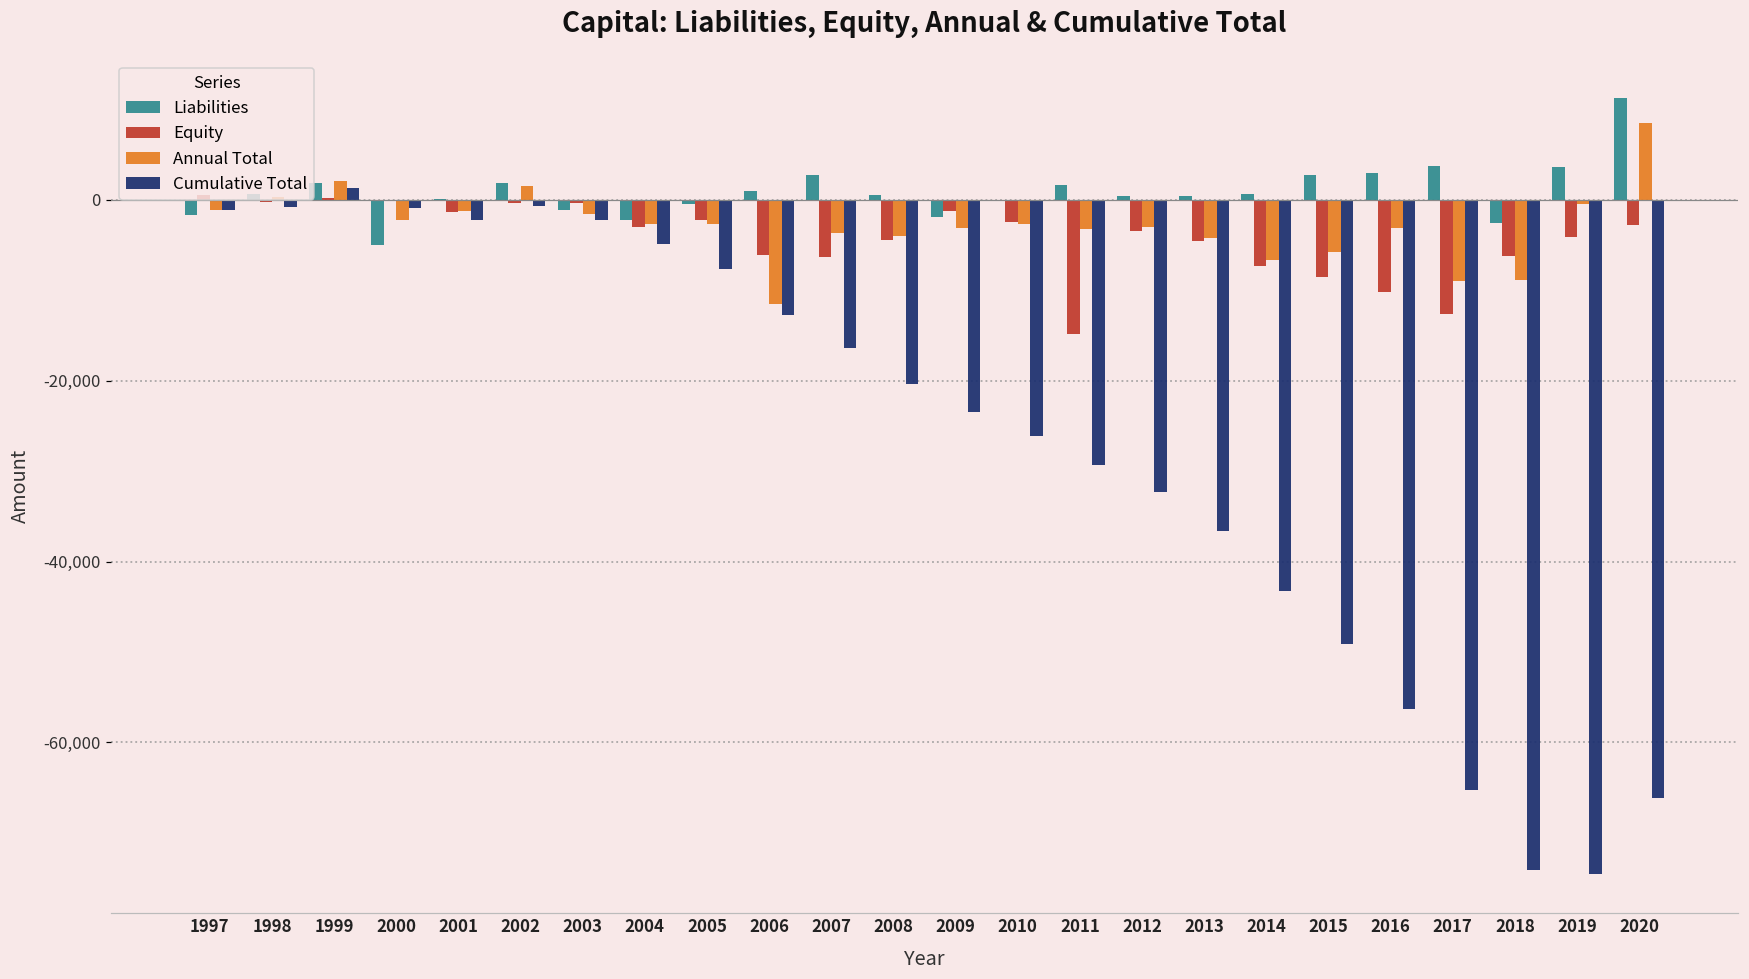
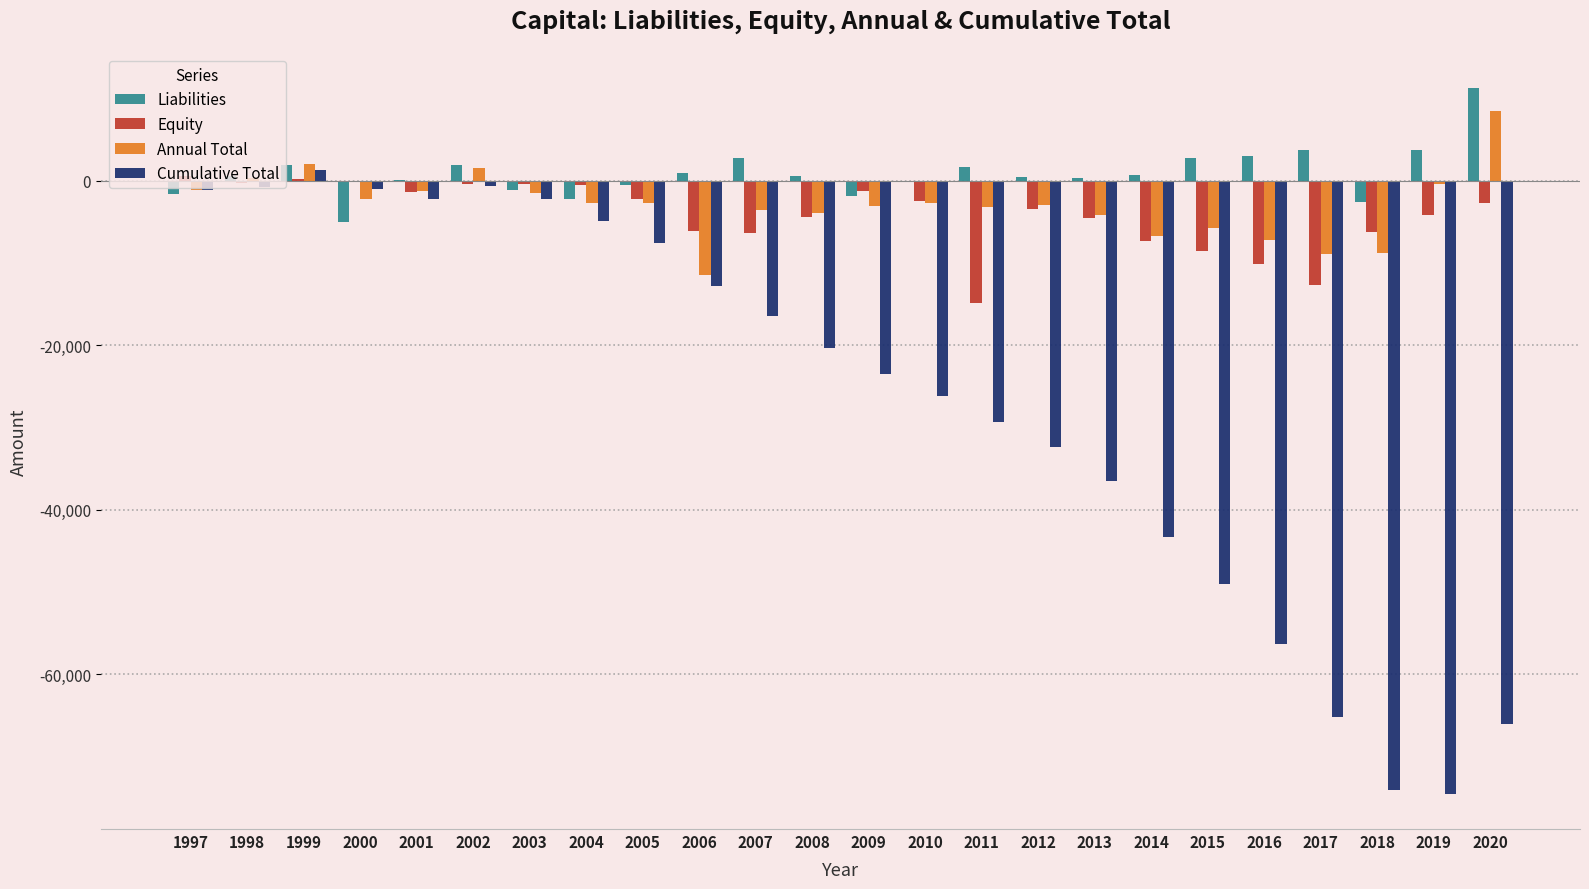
  {
    "Liabilities": {
      "1997": "-2,000",
      "1999": "2,000",
      "2000": "-5,000",
      "2002": "2,000",
      "2003": "-1,000",
      "2004": "-2,000",
      "2005": "0",
      "2006": "1,000",
      "2007": "3,000",
      "2008": "1,000",
      "2009": "-2,000",
      "2011": "2,000",
      "2012": "0",
      "2013": "0",
      "2014": "1,000",
      "2015": "3,000",
      "2016": "3,000",
      "2017": "4,000",
      "2018": "-3,000",
      "2019": "4,000",
      "2020": "11,000"
    },
    "Equity": {
      "2001": "-1,000",
      "2002": "0",
      "2003": "0",
-     "2004": "-3,000",
+     "2004": "0",
      "2005": "-2,000",
      "2006": "-6,000",
      "2007": "-6,000",
      "2008": "-4,000",
      "2009": "-1,000",
      "2010": "-2,000",
      "2011": "-15,000",
      "2012": "-3,000",
      "2013": "-5,000",
      "2014": "-7,000",
      "2015": "-9,000",
      "2016": "-10,000",
      "2017": "-13,000",
      "2018": "-6,000",
      "2019": "-4,000",
      "2020": "-3,000"
    },
    "Annual Total": {
      "1997": "-1,000",
      "1999": "2,000",
      "2000": "-2,000",
      "2001": "-1,000",
      "2002": "2,000",
      "2003": "-2,000",
      "2004": "-3,000",
      "2005": "-3,000",
      "2006": "-11,000",
      "2007": "-4,000",
      "2008": "-4,000",
      "2009": "-3,000",
      "2010": "-3,000",
      "2011": "-3,000",
      "2012": "-3,000",
      "2013": "-4,000",
      "2014": "-7,000",
      "2015": "-6,000",
-     "2016": "-3,000",
+     "2016": "-7,000",
      "2017": "-9,000",
      "2018": "-9,000",
      "2019": "0",
      "2020": "8,000"
    },
    "Cumulative Total": {
      "1997": "-1,000",
      "1999": "1,000",
      "2000": "-1,000",
      "2001": "-2,000",
      "2002": "-1,000",
      "2003": "-2,000",
      "2004": "-5,000",
      "2005": "-8,000",
      "2006": "-13,000",
      "2007": "-16,000",
      "2008": "-20,000",
      "2009": "-23,000",
      "2010": "-26,000",
      "2011": "-29,000",
      "2012": "-32,000",
      "2013": "-37,000",
      "2014": "-43,000",
      "2015": "-49,000",
      "2016": "-56,000",
      "2017": "-65,000",
      "2018": "-74,000",
      "2019": "-75,000",
      "2020": "-66,000"
    }
  }
